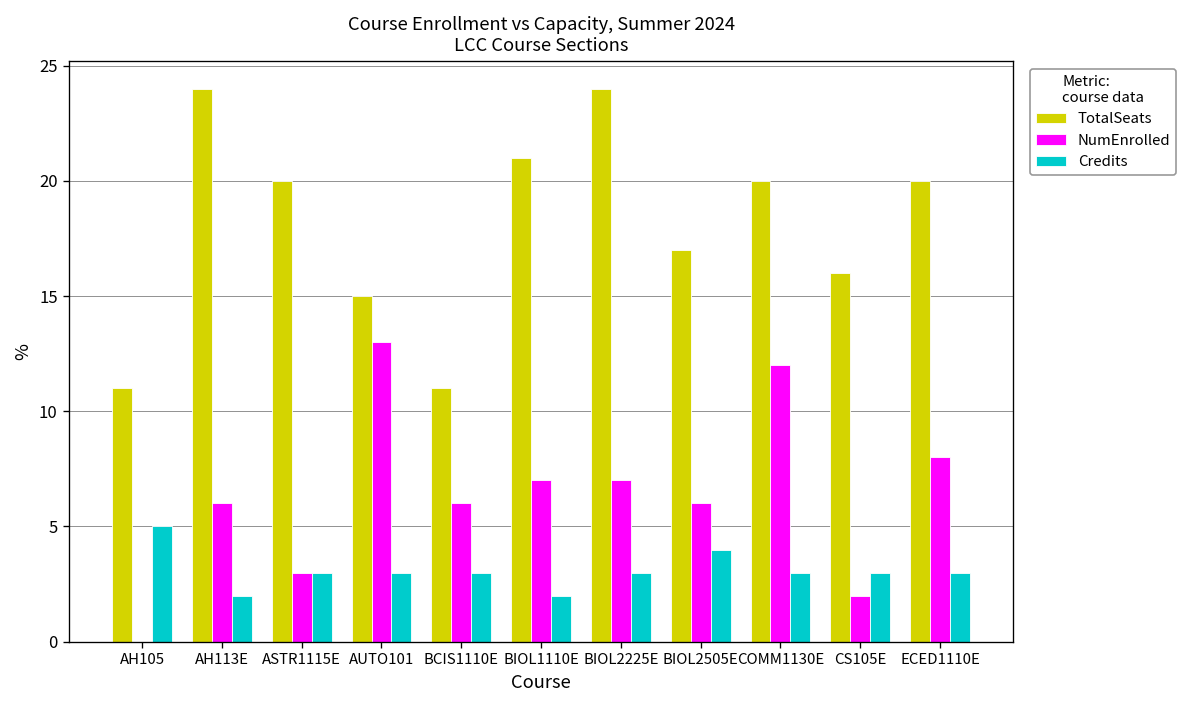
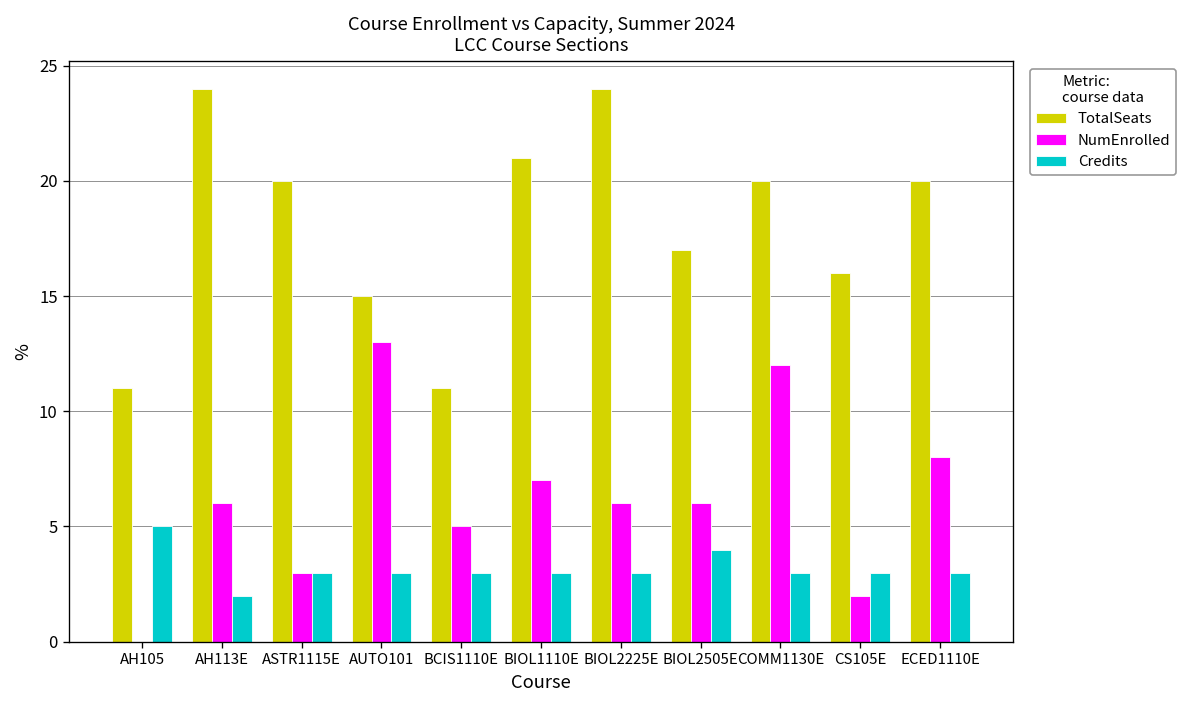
  {
    "TotalSeats": {
      "AH105": 11,
      "AH113E": 24,
      "ASTR1115E": 20,
      "AUTO101": 15,
      "BCIS1110E": 11,
      "BIOL1110E": 21,
      "BIOL2225E": 24,
      "BIOL2505E": 17,
      "COMM1130E": 20,
      "CS105E": 16,
      "ECED1110E": 20
    },
    "NumEnrolled": {
      "AH105": 0,
      "AH113E": 6,
      "ASTR1115E": 3,
      "AUTO101": 13,
-     "BCIS1110E": 6,
+     "BCIS1110E": 5,
      "BIOL1110E": 7,
-     "BIOL2225E": 7,
+     "BIOL2225E": 6,
      "BIOL2505E": 6,
      "COMM1130E": 12,
      "CS105E": 2,
      "ECED1110E": 8
    },
    "Credits": {
      "AH105": 5,
      "AH113E": 2,
      "ASTR1115E": 3,
      "AUTO101": 3,
      "BCIS1110E": 3,
-     "BIOL1110E": 2,
+     "BIOL1110E": 3,
      "BIOL2225E": 3,
      "BIOL2505E": 4,
      "COMM1130E": 3,
      "CS105E": 3,
      "ECED1110E": 3
    }
  }
